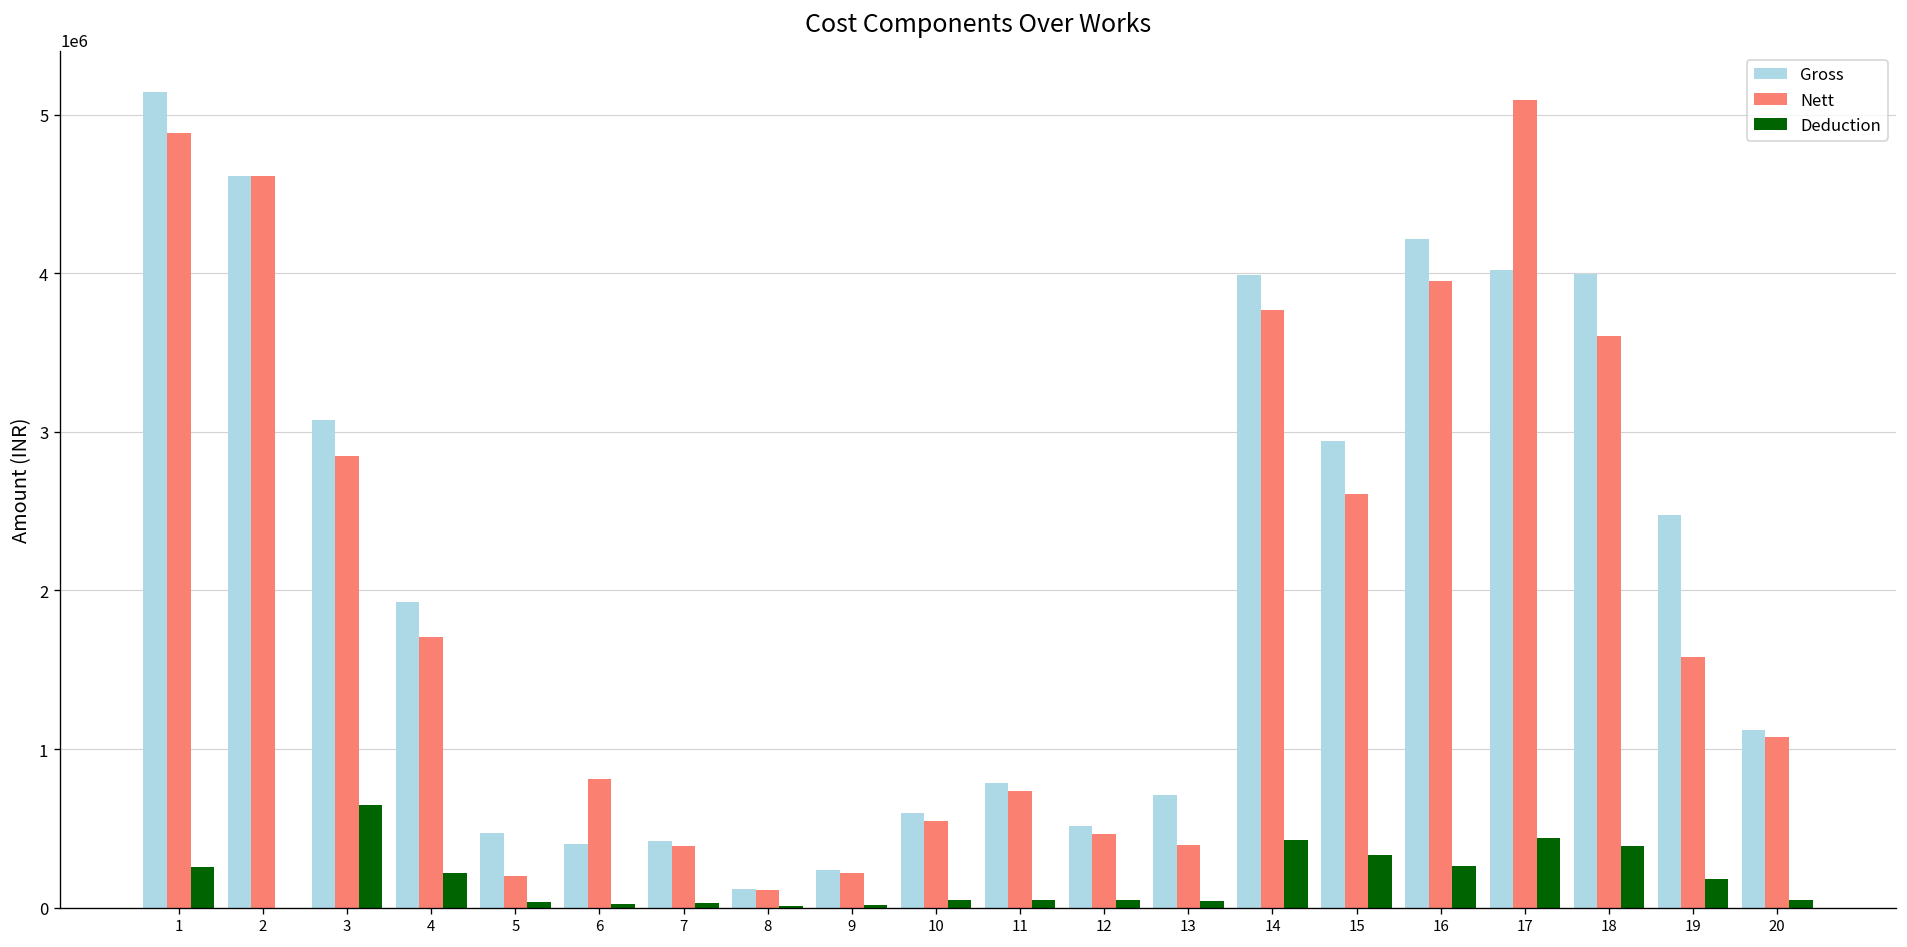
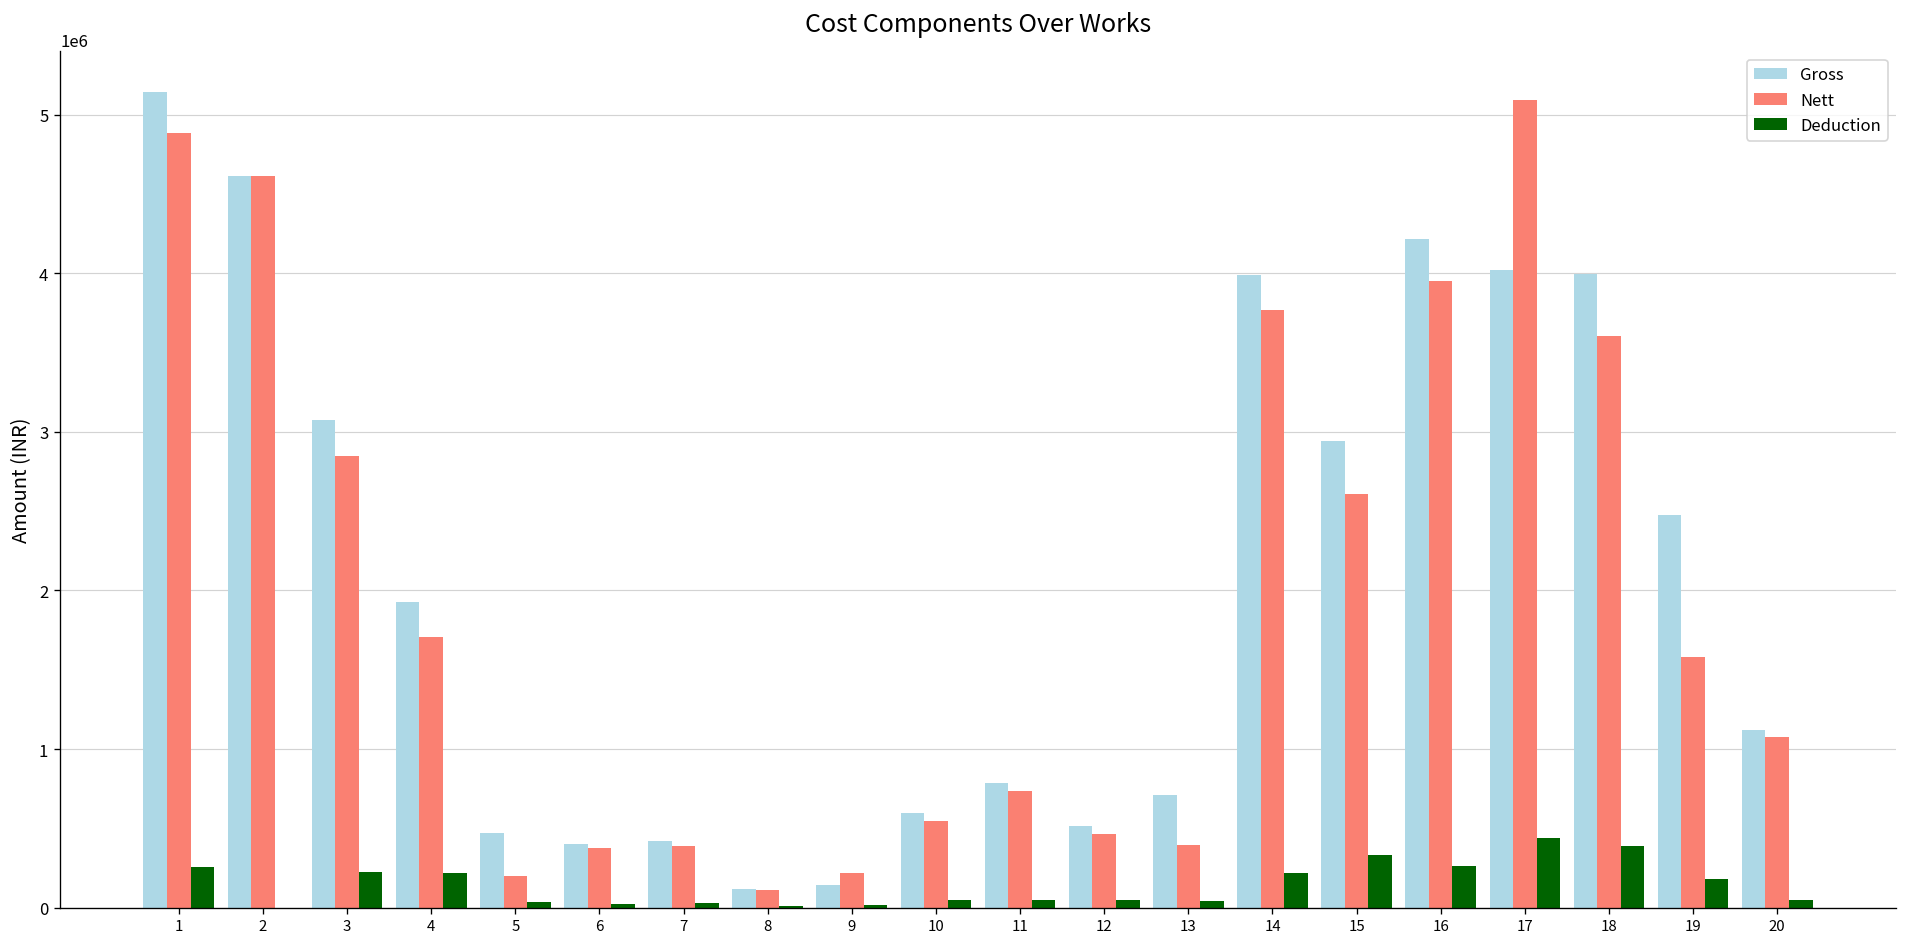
  {
    "Gross": {
      "1": 5140000,
      "2": 4610000,
      "3": 3070000,
      "4": 1930000,
      "5": 470000,
      "6": 400000,
      "7": 420000,
      "8": 120000,
-     "9": 240000,
+     "9": 140000,
      "10": 600000,
      "11": 790000,
      "12": 520000,
      "13": 710000,
      "14": 3990000,
      "15": 2940000,
      "16": 4220000,
      "17": 4020000,
      "18": 3990000,
      "19": 2470000,
      "20": 1120000
    },
    "Nett": {
      "1": 4890000,
      "2": 4610000,
      "3": 2850000,
      "4": 1710000,
      "5": 200000,
-     "6": 810000,
+     "6": 380000,
      "7": 390000,
      "8": 110000,
      "9": 220000,
      "10": 550000,
      "11": 740000,
      "12": 470000,
      "13": 400000,
      "14": 3770000,
      "15": 2610000,
      "16": 3950000,
      "17": 5090000,
      "18": 3600000,
      "19": 1580000,
      "20": 1080000
    },
    "Deduction": {
      "1": 260000,
      "2": 0,
-     "3": 650000,
+     "3": 230000,
      "4": 220000,
      "5": 40000,
      "6": 20000,
      "7": 30000,
      "9": 20000,
      "10": 50000,
      "11": 50000,
      "12": 50000,
      "13": 40000,
-     "14": 430000,
+     "14": 220000,
      "15": 330000,
      "16": 270000,
      "17": 440000,
      "18": 390000,
      "19": 180000,
      "20": 50000
    }
  }
